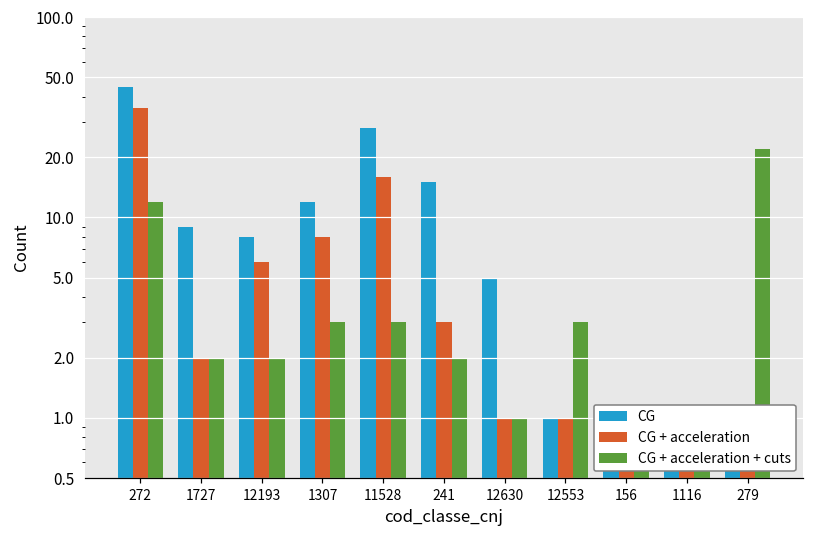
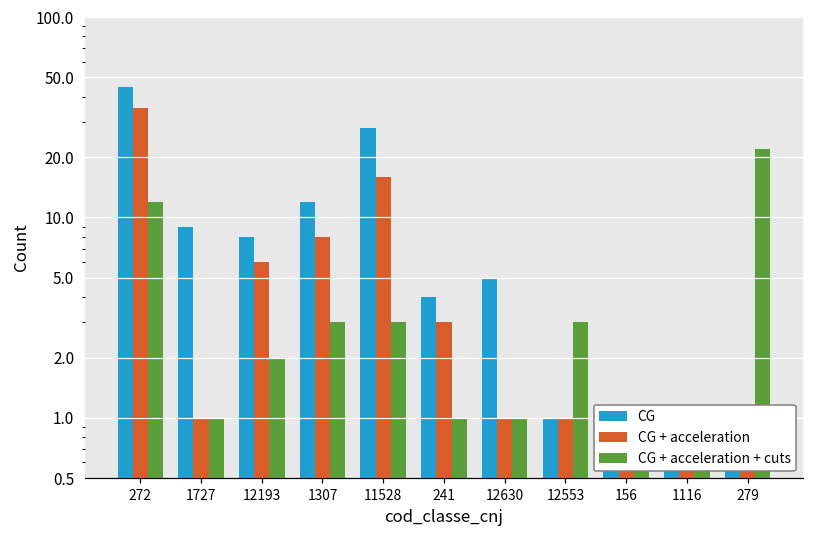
  {
    "CG": {
      "272": 45,
      "1727": 9,
      "12193": 8,
      "1307": 12,
      "11528": 28,
-     "241": 15,
+     "241": 4,
      "12630": 5,
      "12553": 1
    },
    "CG + acceleration": {
      "272": 35,
-     "1727": 2,
+     "1727": 1,
      "12193": 6,
      "1307": 8,
      "11528": 16,
      "241": 3,
      "12630": 1,
      "12553": 1
    },
    "CG + acceleration + cuts": {
      "272": 12,
-     "1727": 2,
+     "1727": 1,
      "12193": 2,
      "1307": 3,
      "11528": 3,
-     "241": 2,
+     "241": 1,
      "12630": 1,
      "12553": 3,
      "279": 22
    }
  }
